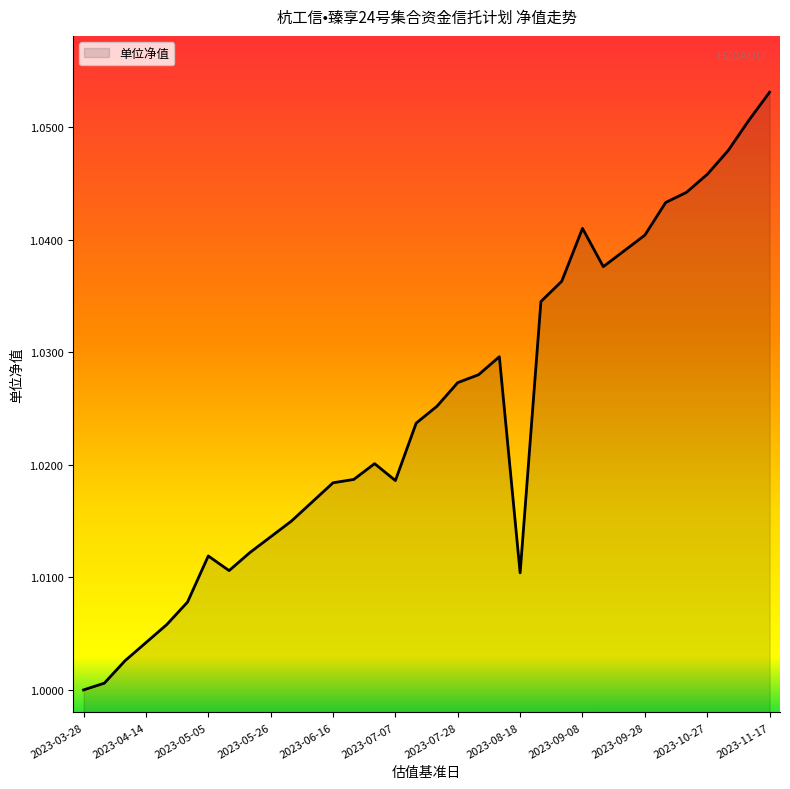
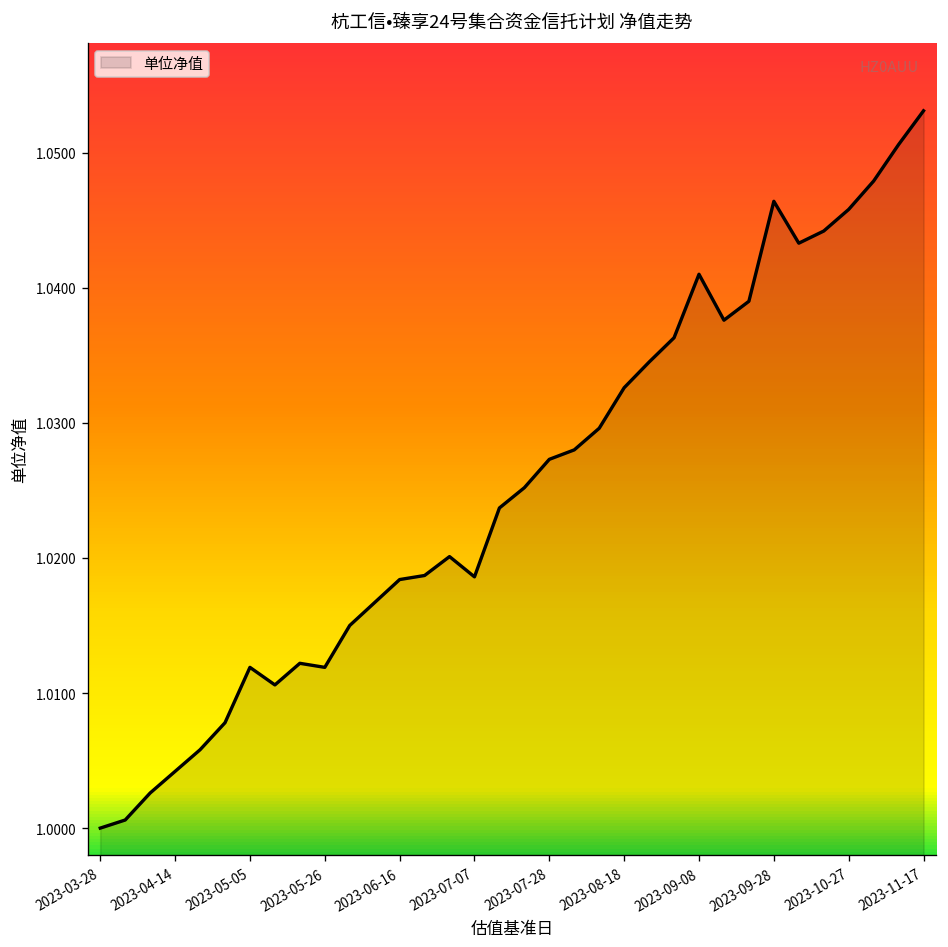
  {
    "2023-03-28": 1.0000,
    "2023-04-14": 1.0042,
    "2023-05-05": 1.0119,
-   "2023-05-26": 1.0136,
+   "2023-05-26": 1.0119,
    "2023-06-16": 1.0184,
    "2023-07-07": 1.0186,
    "2023-07-28": 1.0273,
-   "2023-08-18": 1.0104,
+   "2023-08-18": 1.0326,
    "2023-09-08": 1.0410,
-   "2023-09-28": 1.0404,
+   "2023-09-28": 1.0464,
    "2023-10-27": 1.0458,
    "2023-11-17": 1.0531
  }
